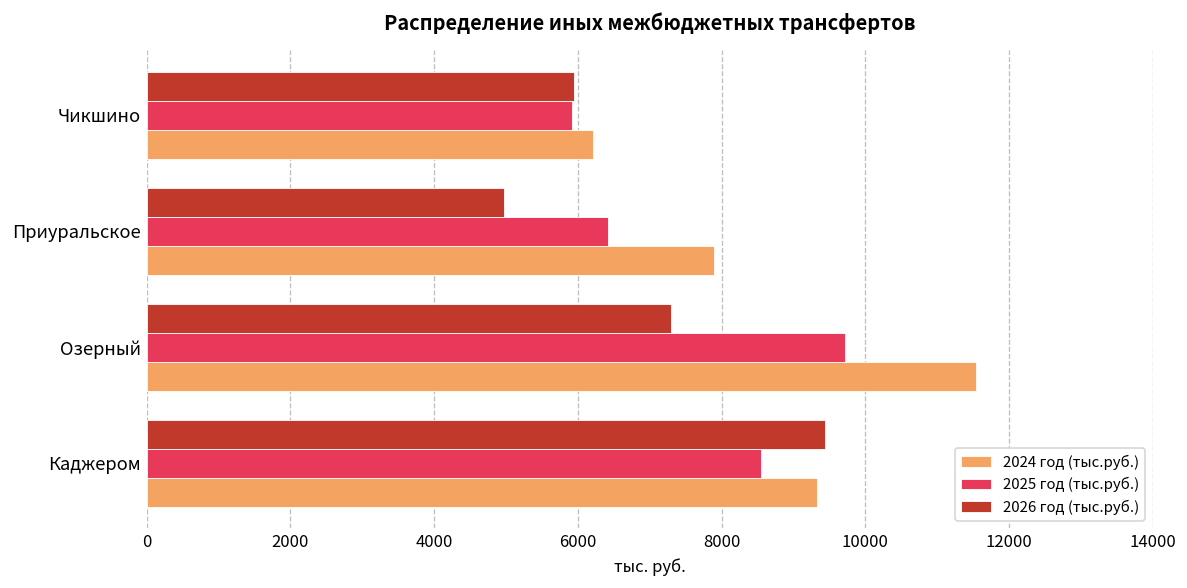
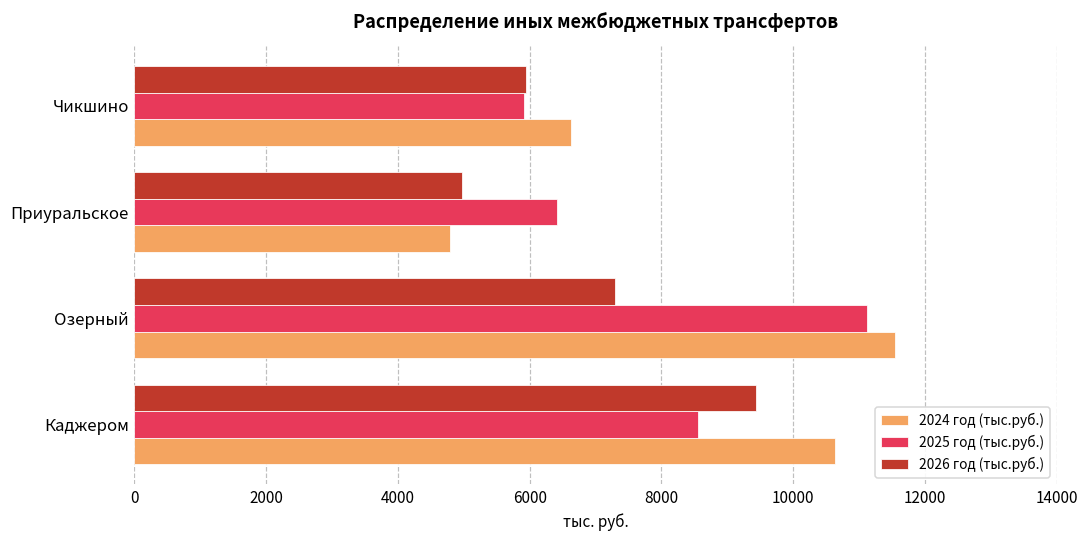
  {
    "2024 год (тыс.руб.)": {
-     "Чикшино": 6200,
-     "Приуральское": 7900,
+     "Чикшино": 6600,
+     "Приуральское": 4800,
      "Озерный": 11500,
-     "Каджером": 9300
+     "Каджером": 10600
    },
    "2025 год (тыс.руб.)": {
      "Чикшино": 5900,
      "Приуральское": 6400,
-     "Озерный": 9700,
+     "Озерный": 11100,
      "Каджером": 8600
    },
    "2026 год (тыс.руб.)": {
      "Чикшино": 6000,
      "Приуральское": 5000,
      "Озерный": 7300,
      "Каджером": 9400
    }
  }
